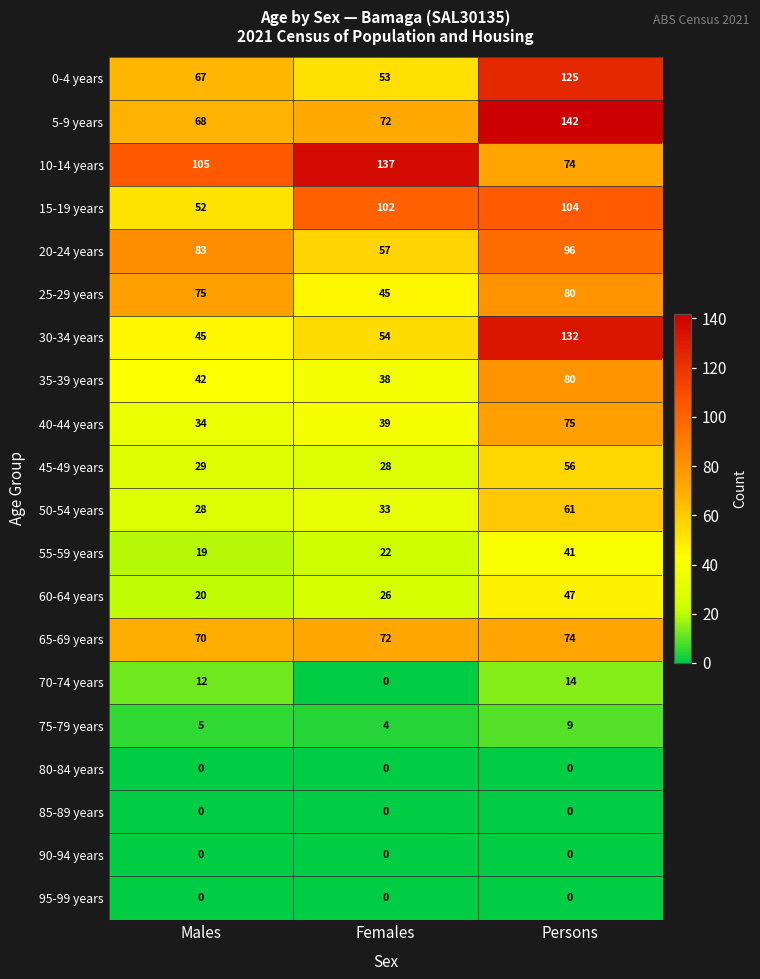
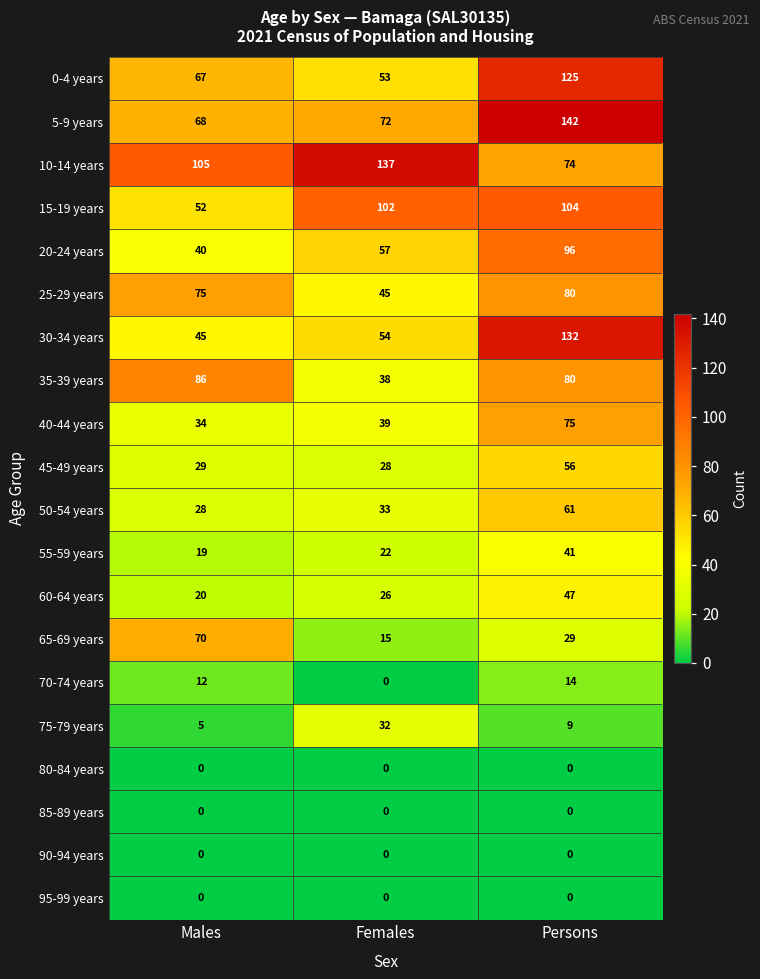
  {
    "0-4 years": {
      "Males": 67,
      "Females": 53,
      "Persons": 125
    },
    "5-9 years": {
      "Males": 68,
      "Females": 72,
      "Persons": 142
    },
    "10-14 years": {
      "Males": 105,
      "Females": 137,
      "Persons": 74
    },
    "15-19 years": {
      "Males": 52,
      "Females": 102,
      "Persons": 104
    },
    "20-24 years": {
-     "Males": 83,
+     "Males": 40,
      "Females": 57,
      "Persons": 96
    },
    "25-29 years": {
      "Males": 75,
      "Females": 45,
      "Persons": 80
    },
    "30-34 years": {
      "Males": 45,
      "Females": 54,
      "Persons": 132
    },
    "35-39 years": {
-     "Males": 42,
+     "Males": 86,
      "Females": 38,
      "Persons": 80
    },
    "40-44 years": {
      "Males": 34,
      "Females": 39,
      "Persons": 75
    },
    "45-49 years": {
      "Males": 29,
      "Females": 28,
      "Persons": 56
    },
    "50-54 years": {
      "Males": 28,
      "Females": 33,
      "Persons": 61
    },
    "55-59 years": {
      "Males": 19,
      "Females": 22,
      "Persons": 41
    },
    "60-64 years": {
      "Males": 20,
      "Females": 26,
      "Persons": 47
    },
    "65-69 years": {
      "Males": 70,
-     "Females": 72,
-     "Persons": 74
+     "Females": 15,
+     "Persons": 29
    },
    "70-74 years": {
      "Males": 12,
      "Females": 0,
      "Persons": 14
    },
    "75-79 years": {
      "Males": 5,
-     "Females": 4,
+     "Females": 32,
      "Persons": 9
    },
    "80-84 years": {
      "Males": 0,
      "Females": 0,
      "Persons": 0
    },
    "85-89 years": {
      "Males": 0,
      "Females": 0,
      "Persons": 0
    },
    "90-94 years": {
      "Males": 0,
      "Females": 0,
      "Persons": 0
    },
    "95-99 years": {
      "Males": 0,
      "Females": 0,
      "Persons": 0
    }
  }
